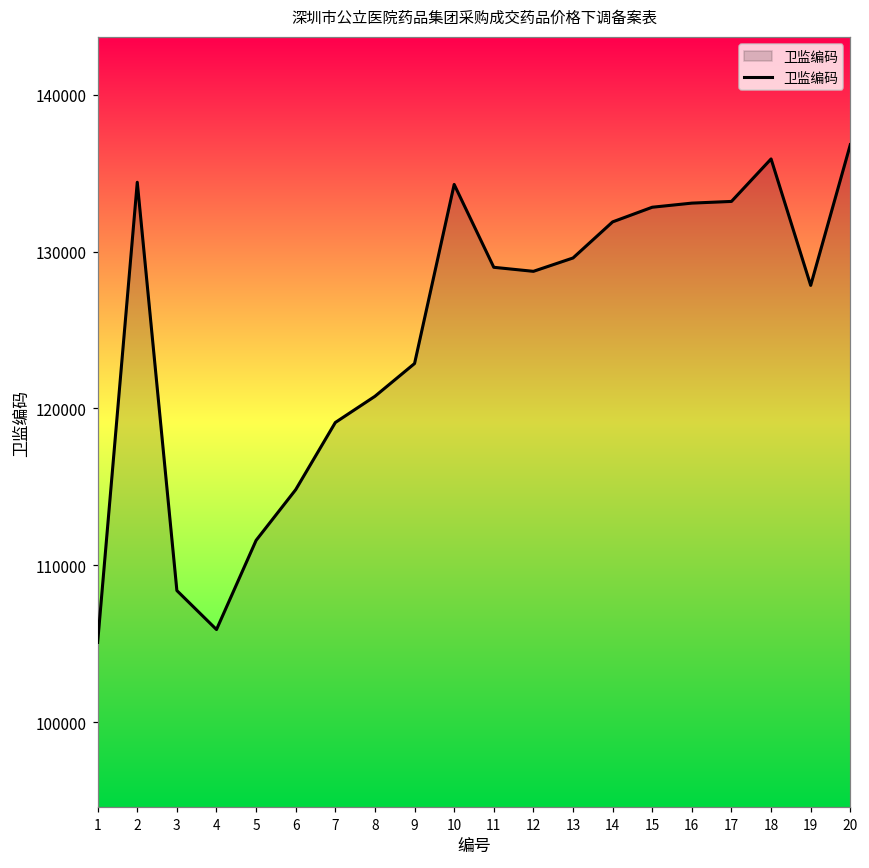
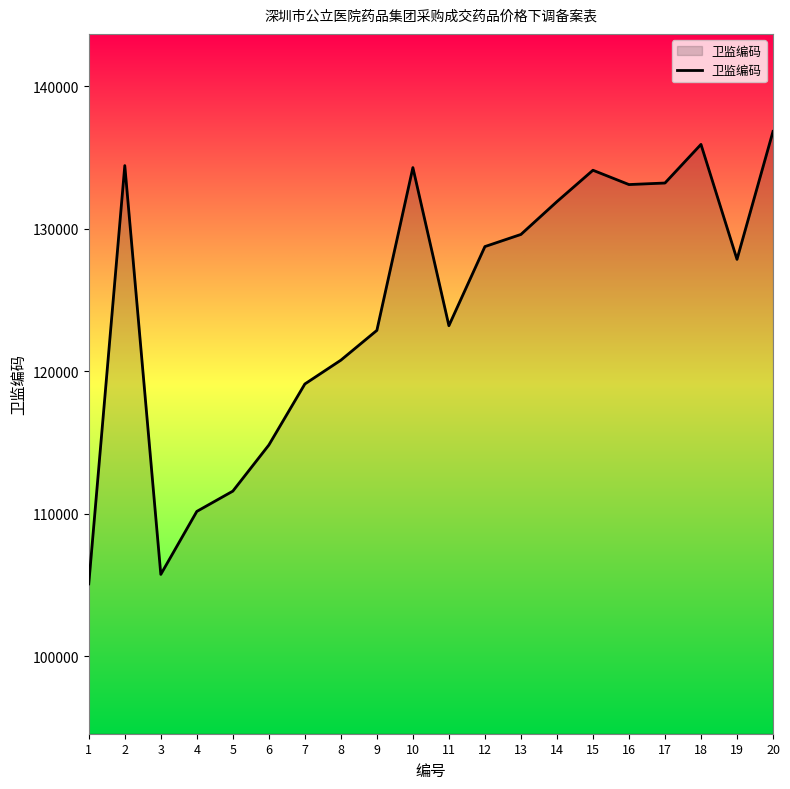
  {
    "1": 105100,
    "2": 134400,
-   "3": 108400,
-   "4": 105900,
+   "3": 105800,
+   "4": 110200,
    "5": 111600,
    "6": 114800,
    "7": 119100,
    "8": 120800,
    "9": 122900,
    "10": 134300,
-   "11": 129000,
+   "11": 123200,
    "12": 128700,
    "13": 129600,
    "14": 131900,
-   "15": 132800,
+   "15": 134100,
    "16": 133100,
    "17": 133200,
    "18": 135900,
    "19": 127800,
    "20": 136800
  }
